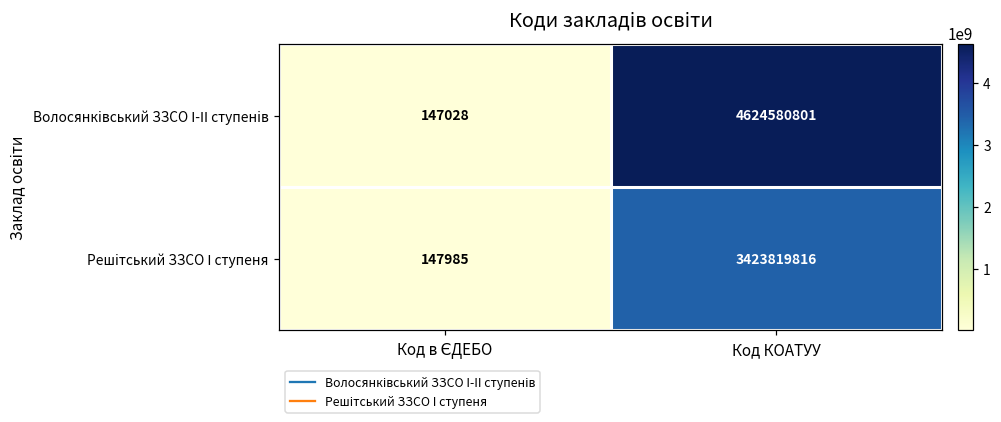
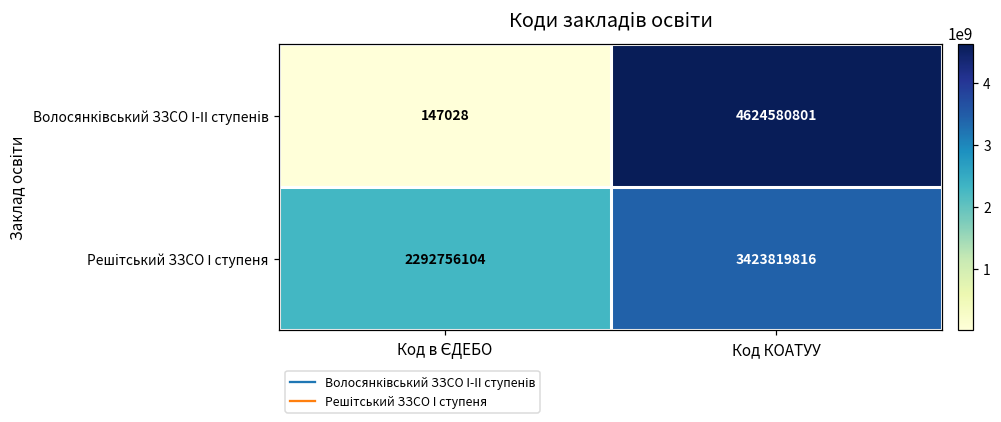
  {
    "Волосянківський ЗЗСО І-ІІ ступенів": {
      "Код в ЄДЕБО": 147028,
      "Код КОАТУУ": 4624580801
    },
    "Решітський ЗЗСО І ступеня": {
-     "Код в ЄДЕБО": 147985,
+     "Код в ЄДЕБО": 2292756104,
      "Код КОАТУУ": 3423819816
    }
  }
